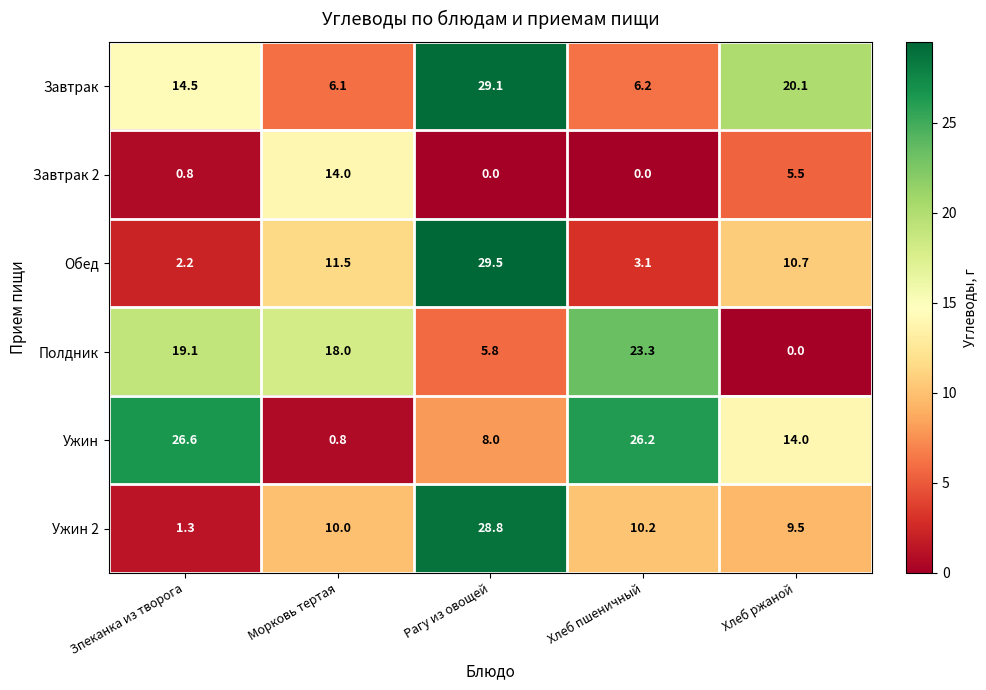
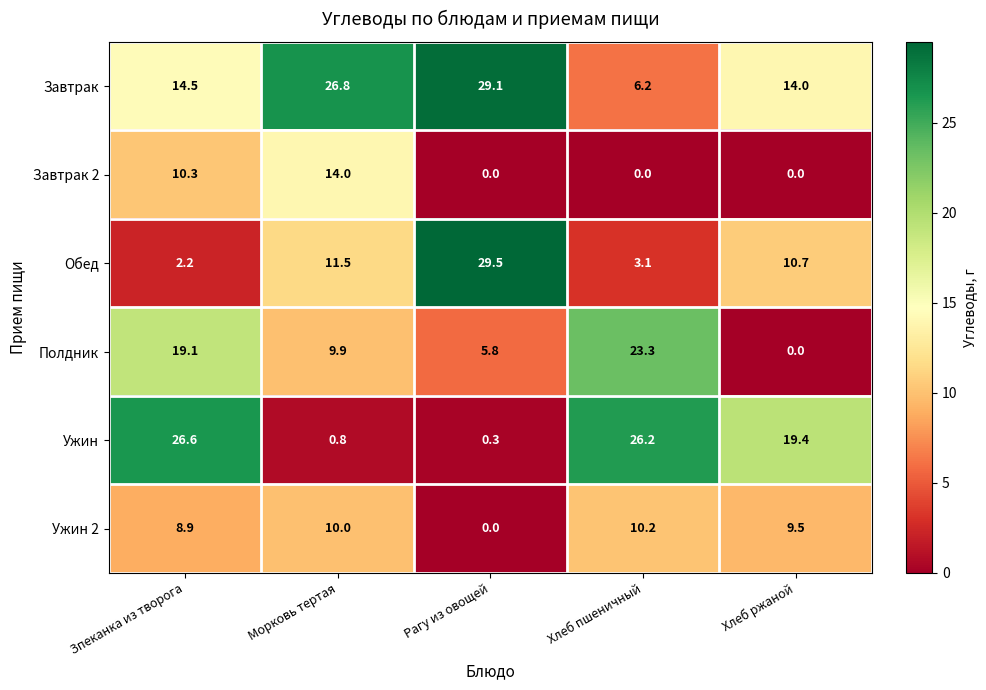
  {
    "Завтрак": {
      "Зпеканка из творога": 14.5,
-     "Морковь тертая": 6.1,
+     "Морковь тертая": 26.8,
      "Рагу из овощей": 29.1,
      "Хлеб пшеничный": 6.2,
-     "Хлеб ржаной": 20.1
+     "Хлеб ржаной": 14.0
    },
    "Завтрак 2": {
-     "Зпеканка из творога": 0.8,
+     "Зпеканка из творога": 10.3,
      "Морковь тертая": 14.0,
      "Рагу из овощей": 0.0,
      "Хлеб пшеничный": 0.0,
-     "Хлеб ржаной": 5.5
+     "Хлеб ржаной": 0.0
    },
    "Обед": {
      "Зпеканка из творога": 2.2,
      "Морковь тертая": 11.5,
      "Рагу из овощей": 29.5,
      "Хлеб пшеничный": 3.1,
      "Хлеб ржаной": 10.7
    },
    "Полдник": {
      "Зпеканка из творога": 19.1,
-     "Морковь тертая": 18.0,
+     "Морковь тертая": 9.9,
      "Рагу из овощей": 5.8,
      "Хлеб пшеничный": 23.3,
      "Хлеб ржаной": 0.0
    },
    "Ужин": {
      "Зпеканка из творога": 26.6,
      "Морковь тертая": 0.8,
-     "Рагу из овощей": 8.0,
+     "Рагу из овощей": 0.3,
      "Хлеб пшеничный": 26.2,
-     "Хлеб ржаной": 14.0
+     "Хлеб ржаной": 19.4
    },
    "Ужин 2": {
-     "Зпеканка из творога": 1.3,
+     "Зпеканка из творога": 8.9,
      "Морковь тертая": 10.0,
-     "Рагу из овощей": 28.8,
+     "Рагу из овощей": 0.0,
      "Хлеб пшеничный": 10.2,
      "Хлеб ржаной": 9.5
    }
  }
